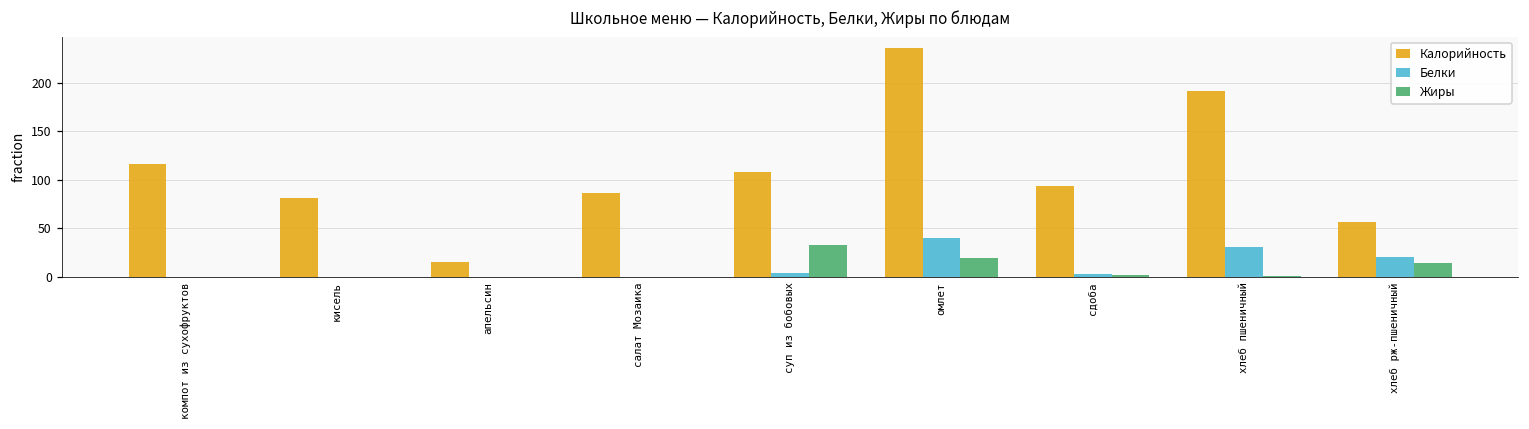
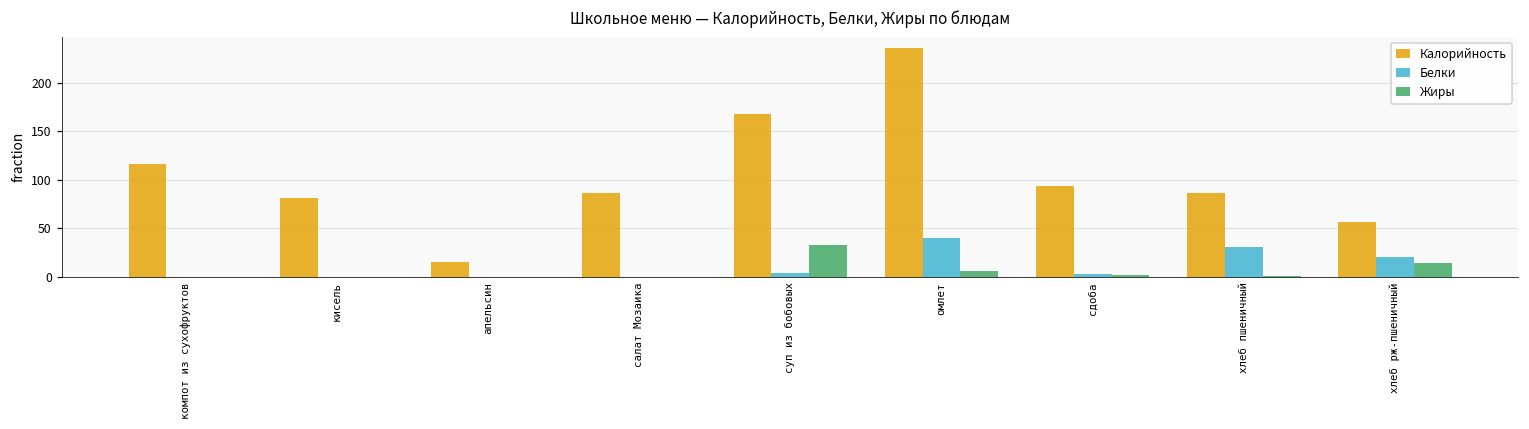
  {
    "Калорийность": {
      "компот из сухофруктов": 120,
      "кисель": 80,
      "апельсин": 20,
      "салат Мозаика": 90,
-     "суп из бобовых": 110,
+     "суп из бобовых": 170,
      "омлет": 240,
      "сдоба": 90,
-     "хлеб пшеничный": 190,
+     "хлеб пшеничный": 90,
      "хлеб рж-пшеничный": 60
    },
    "Белки": {
      "компот из сухофруктов": 0,
      "кисель": 0,
      "апельсин": 0,
      "салат Мозаика": 0,
      "суп из бобовых": 0,
      "омлет": 40,
      "сдоба": 0,
      "хлеб пшеничный": 30,
      "хлеб рж-пшеничный": 20
    },
    "Жиры": {
      "компот из сухофруктов": 0,
      "кисель": 0,
      "апельсин": 0,
      "салат Мозаика": 0,
      "суп из бобовых": 30,
-     "омлет": 20,
+     "омлет": 10,
      "хлеб рж-пшеничный": 10
    }
  }
